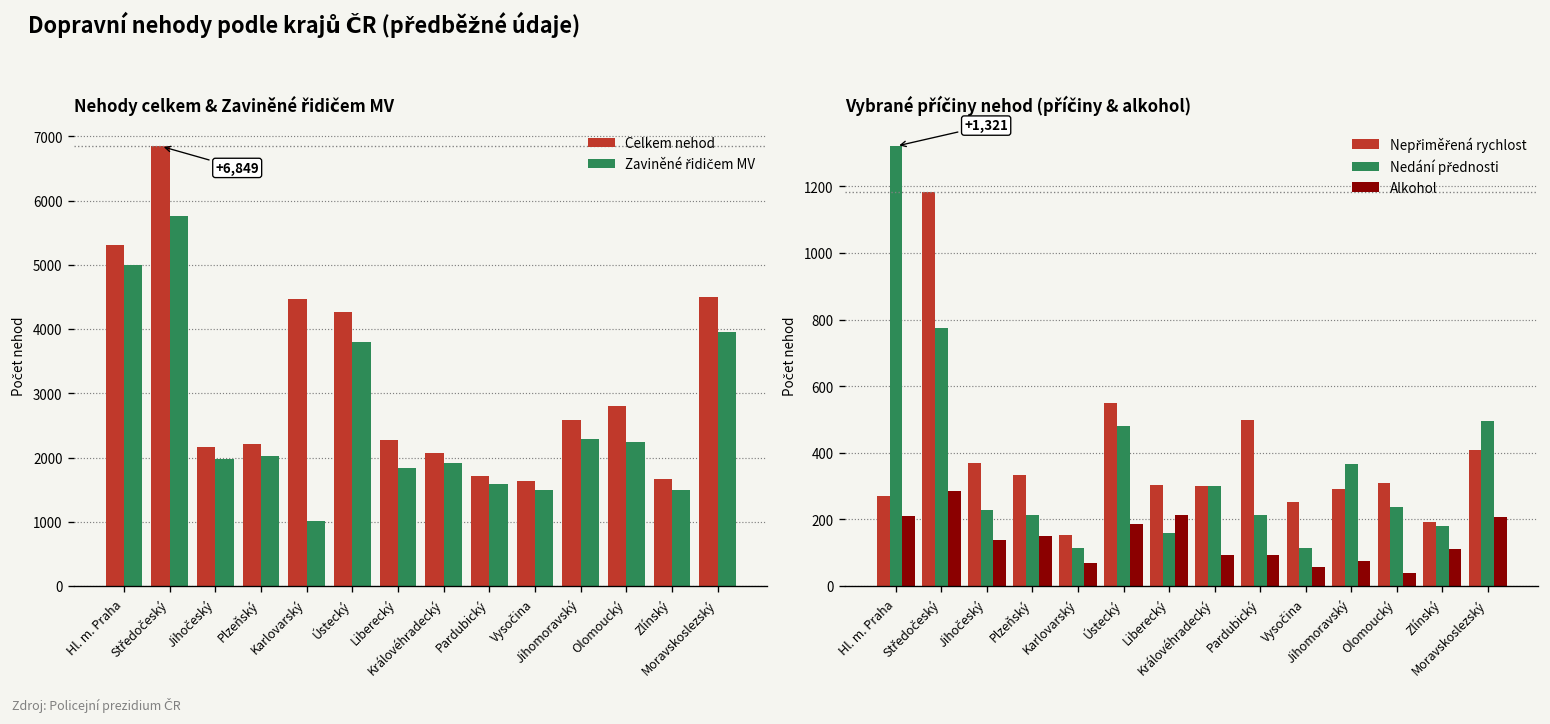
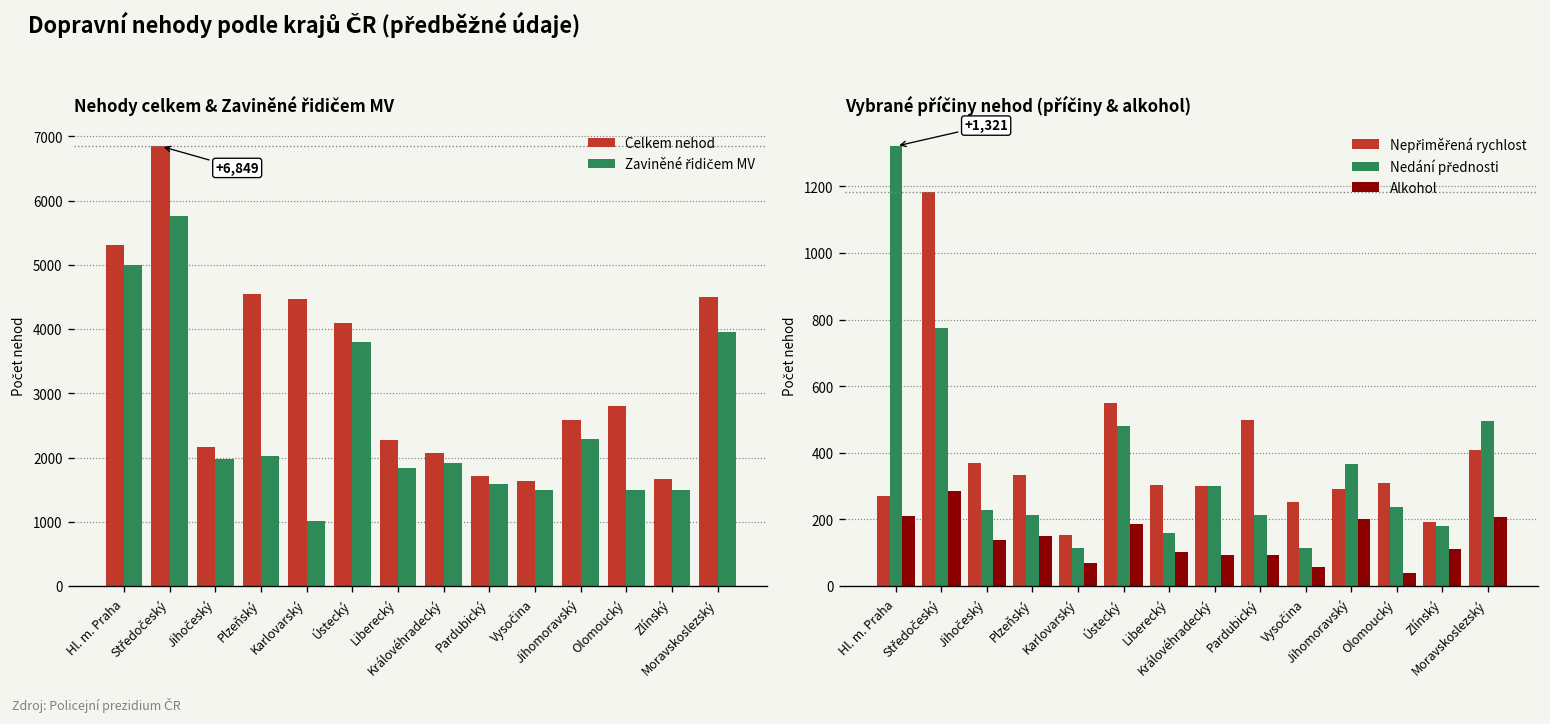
  {
    "Nehody celkem & Zaviněné řidičem MV": {
      "Celkem nehod": {
        "Hl. m. Praha": 5300,
        "Jihočeský": 2200,
-       "Plzeňský": 2200,
+       "Plzeňský": 4500,
        "Karlovarský": 4500,
-       "Ústecký": 4300,
+       "Ústecký": 4100,
        "Liberecký": 2300,
        "Královéhradecký": 2100,
        "Pardubický": 1700,
        "Vysočina": 1600,
        "Jihomoravský": 2600,
        "Olomoucký": 2800,
        "Zlínský": 1700,
        "Moravskoslezský": 4500
      },
      "Zaviněné řidičem MV": {
        "Hl. m. Praha": 5000,
        "Středočeský": 5800,
        "Jihočeský": 2000,
        "Plzeňský": 2000,
        "Karlovarský": 1000,
        "Ústecký": 3800,
        "Liberecký": 1800,
        "Královéhradecký": 1900,
        "Pardubický": 1600,
        "Vysočina": 1500,
        "Jihomoravský": 2300,
-       "Olomoucký": 2200,
+       "Olomoucký": 1500,
        "Zlínský": 1500,
        "Moravskoslezský": 4000
      }
    },
    "Vybrané příčiny nehod (příčiny & alkohol)": {
      "Nepřiměřená rychlost": {
        "Hl. m. Praha": 270,
        "Středočeský": 1180,
        "Jihočeský": 370,
        "Plzeňský": 330,
        "Karlovarský": 150,
        "Ústecký": 550,
        "Liberecký": 300,
        "Královéhradecký": 300,
        "Pardubický": 500,
        "Vysočina": 250,
        "Jihomoravský": 290,
        "Olomoucký": 310,
        "Zlínský": 190,
        "Moravskoslezský": 410
      },
      "Nedání přednosti": {
        "Středočeský": 770,
        "Jihočeský": 230,
        "Plzeňský": 210,
        "Karlovarský": 110,
        "Ústecký": 480,
        "Liberecký": 160,
        "Královéhradecký": 300,
        "Pardubický": 210,
        "Vysočina": 110,
        "Jihomoravský": 370,
        "Olomoucký": 240,
        "Zlínský": 180,
        "Moravskoslezský": 500
      },
      "Alkohol": {
        "Hl. m. Praha": 210,
        "Středočeský": 290,
        "Jihočeský": 140,
        "Plzeňský": 150,
        "Karlovarský": 70,
        "Ústecký": 190,
-       "Liberecký": 210,
+       "Liberecký": 100,
        "Královéhradecký": 90,
        "Pardubický": 90,
        "Vysočina": 60,
-       "Jihomoravský": 80,
+       "Jihomoravský": 200,
        "Olomoucký": 40,
        "Zlínský": 110,
        "Moravskoslezský": 210
      }
    }
  }
